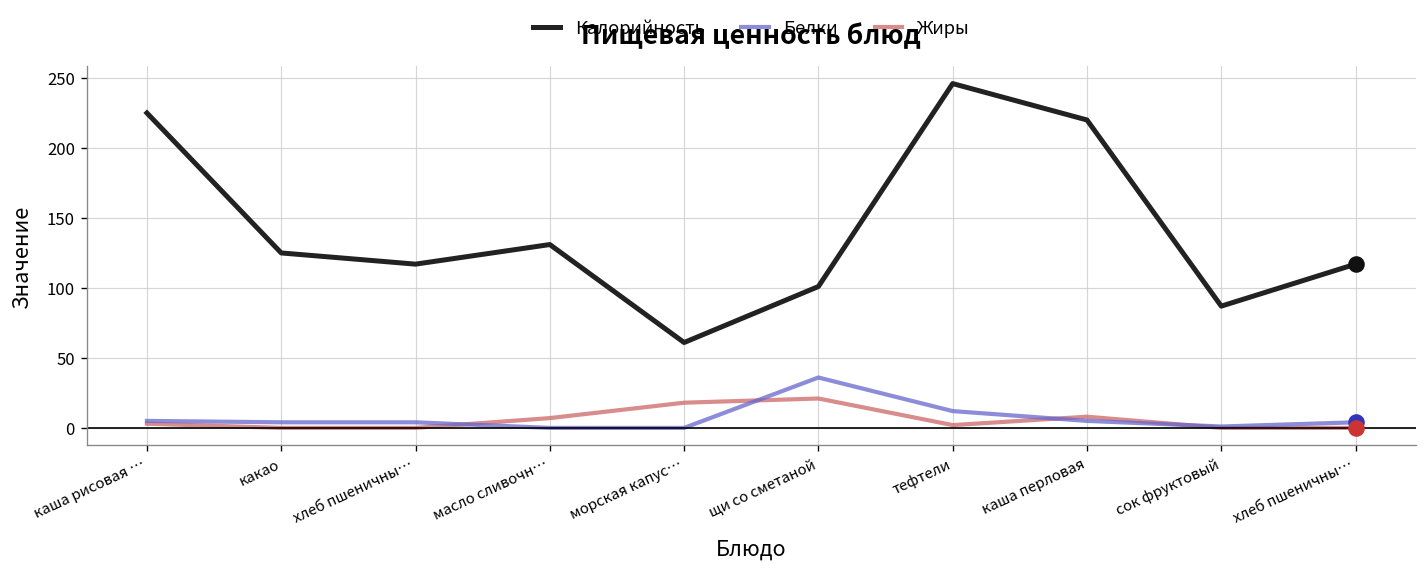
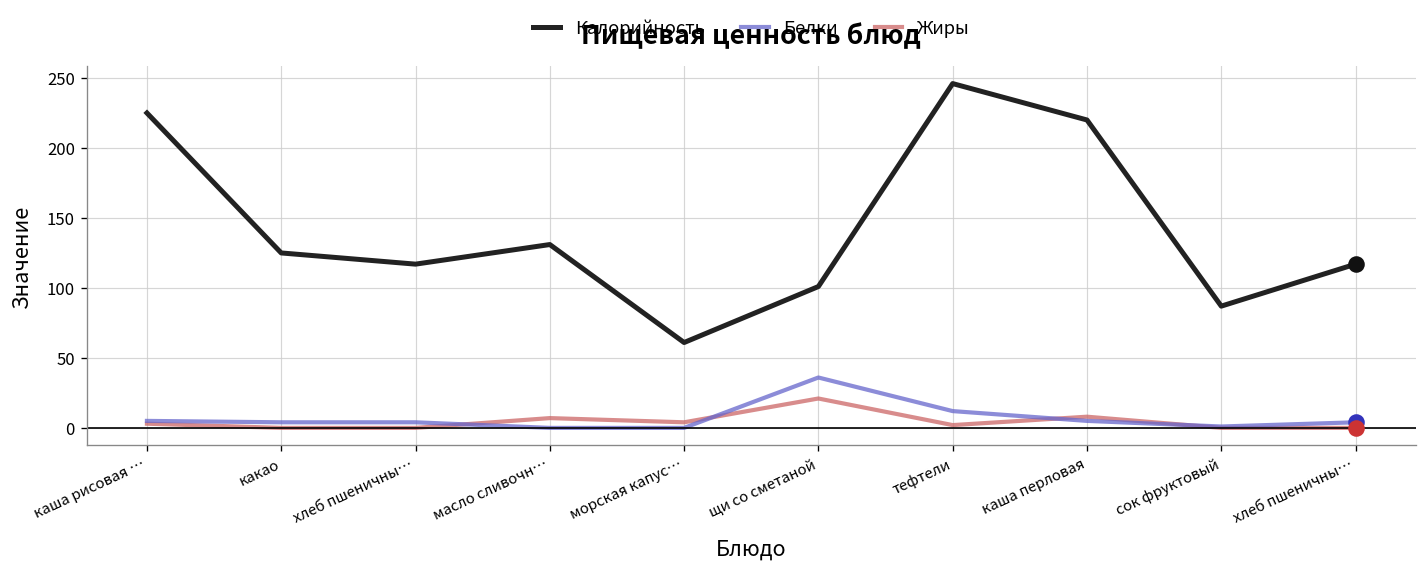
  {
    "Белки": {
      "какао": 4,
      "масло сливочн…": 0,
      "морская капус…": 0,
      "щи со сметаной": 36,
      "тефтели": 12,
      "каша перловая": 5
    },
    "Жиры": {
      "какао": 0,
      "масло сливочн…": 7,
-     "морская капус…": 18,
+     "морская капус…": 4,
      "щи со сметаной": 21,
      "тефтели": 2,
      "каша перловая": 8
    }
  }
